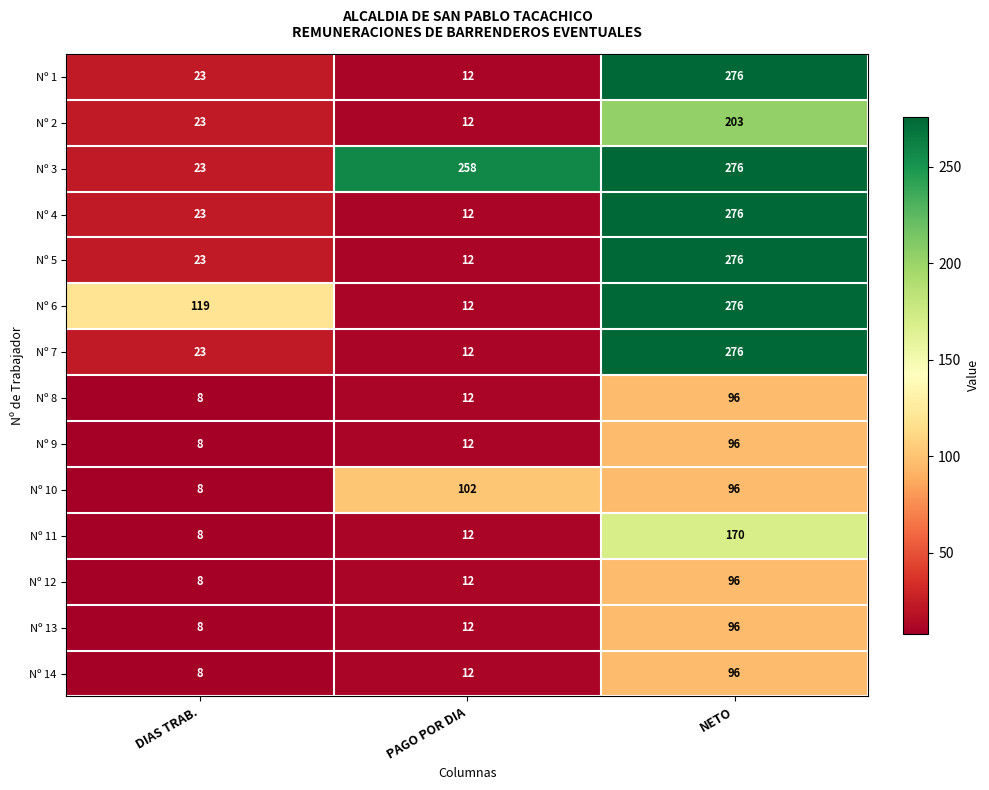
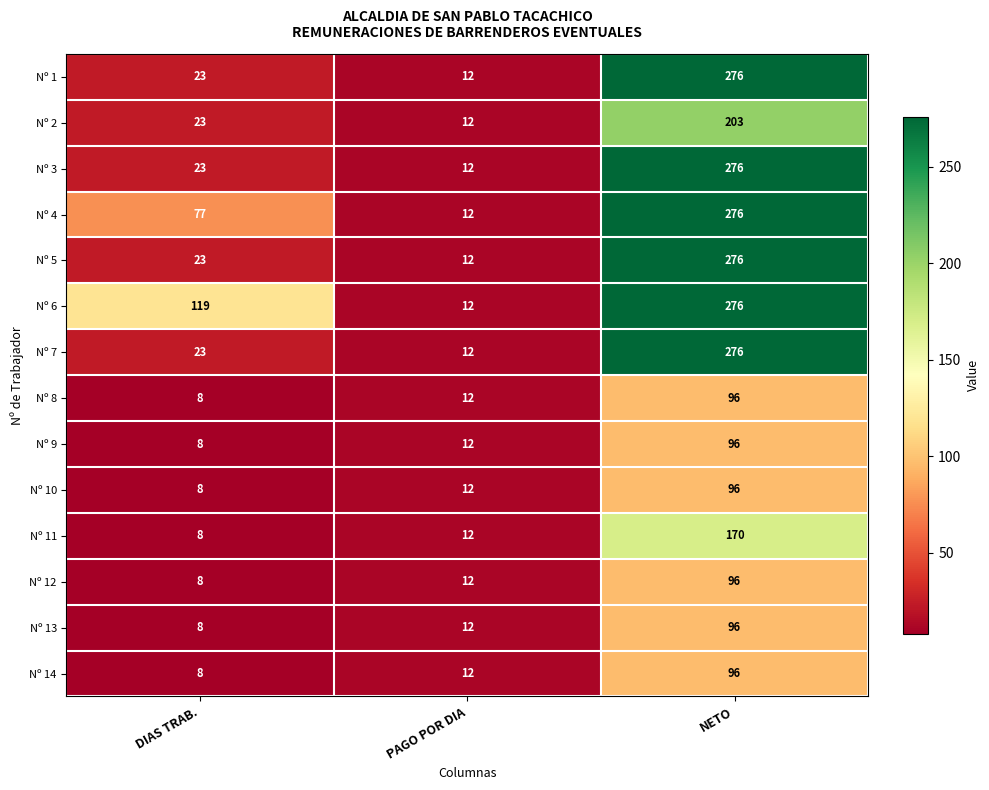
  {
    "Nº 1": {
      "DIAS TRAB.": 23,
      "PAGO POR DIA": 12,
      "NETO": 276
    },
    "Nº 2": {
      "DIAS TRAB.": 23,
      "PAGO POR DIA": 12,
      "NETO": 203
    },
    "Nº 3": {
      "DIAS TRAB.": 23,
-     "PAGO POR DIA": 258,
+     "PAGO POR DIA": 12,
      "NETO": 276
    },
    "Nº 4": {
-     "DIAS TRAB.": 23,
+     "DIAS TRAB.": 77,
      "PAGO POR DIA": 12,
      "NETO": 276
    },
    "Nº 5": {
      "DIAS TRAB.": 23,
      "PAGO POR DIA": 12,
      "NETO": 276
    },
    "Nº 6": {
      "DIAS TRAB.": 119,
      "PAGO POR DIA": 12,
      "NETO": 276
    },
    "Nº 7": {
      "DIAS TRAB.": 23,
      "PAGO POR DIA": 12,
      "NETO": 276
    },
    "Nº 8": {
      "DIAS TRAB.": 8,
      "PAGO POR DIA": 12,
      "NETO": 96
    },
    "Nº 9": {
      "DIAS TRAB.": 8,
      "PAGO POR DIA": 12,
      "NETO": 96
    },
    "Nº 10": {
      "DIAS TRAB.": 8,
-     "PAGO POR DIA": 102,
+     "PAGO POR DIA": 12,
      "NETO": 96
    },
    "Nº 11": {
      "DIAS TRAB.": 8,
      "PAGO POR DIA": 12,
      "NETO": 170
    },
    "Nº 12": {
      "DIAS TRAB.": 8,
      "PAGO POR DIA": 12,
      "NETO": 96
    },
    "Nº 13": {
      "DIAS TRAB.": 8,
      "PAGO POR DIA": 12,
      "NETO": 96
    },
    "Nº 14": {
      "DIAS TRAB.": 8,
      "PAGO POR DIA": 12,
      "NETO": 96
    }
  }
